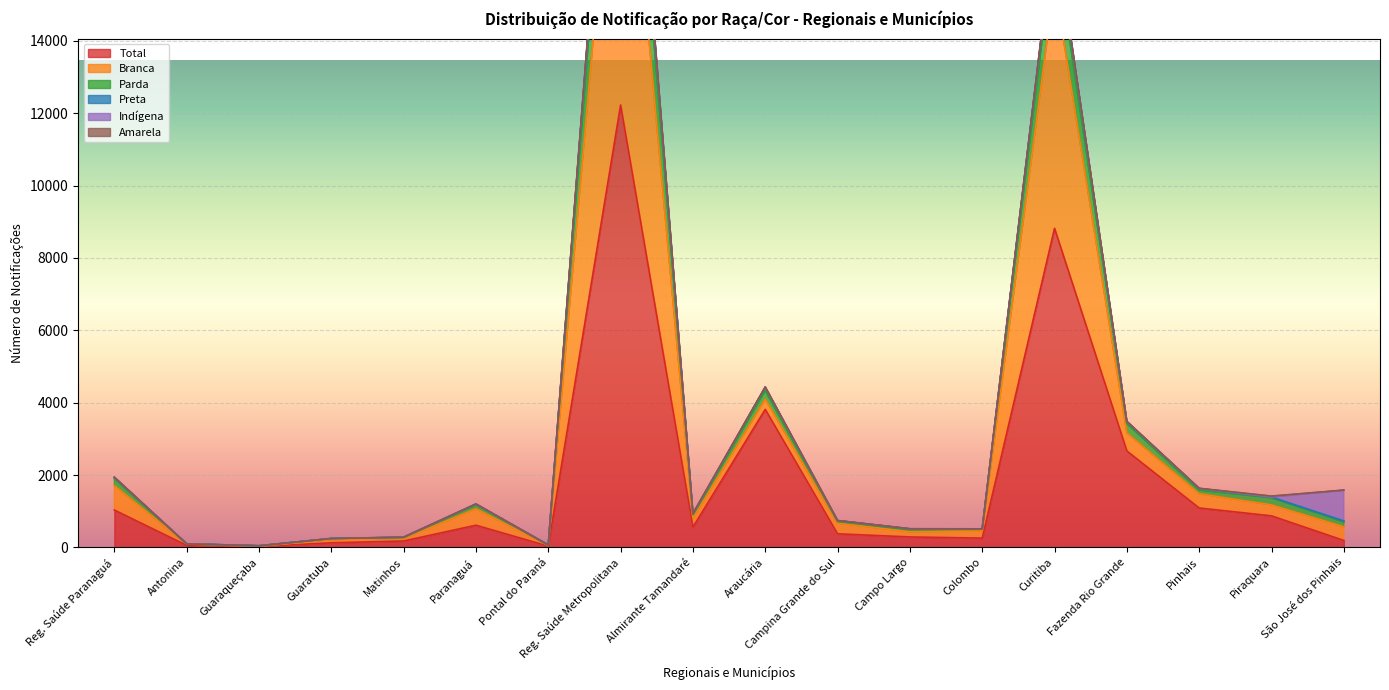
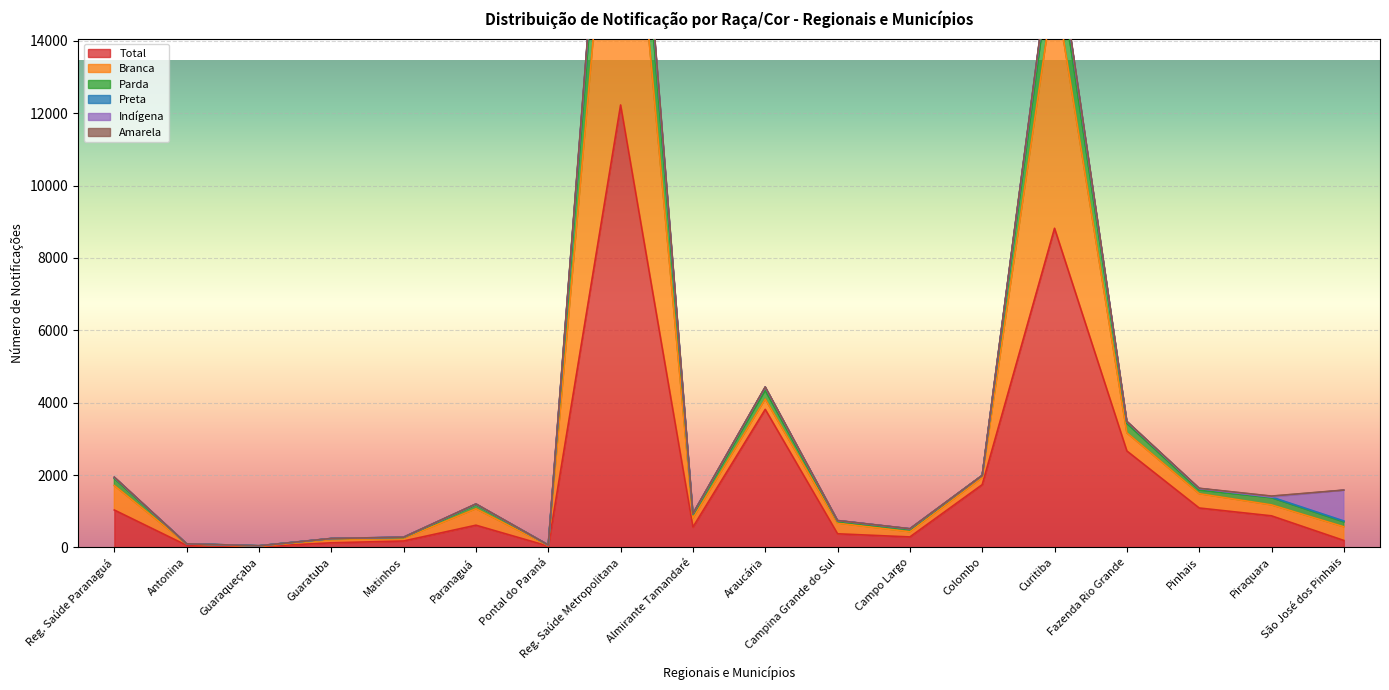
  {
    "Total": {
      "Reg. Saúde Paranaguá": 1000,
      "Guaratuba": 100,
      "Matinhos": 200,
      "Paranaguá": 600,
      "Reg. Saúde Metropolitana": 12200,
      "Almirante Tamandaré": 600,
      "Araucária": 3800,
      "Campina Grande do Sul": 400,
      "Campo Largo": 300,
-     "Colombo": 300,
+     "Colombo": 1700,
      "Curitiba": 8800,
      "Fazenda Rio Grande": 2700,
      "Pinhais": 1100,
      "Piraquara": 900,
      "São José dos Pinhais": 200
    },
    "Branca": {
      "Reg. Saúde Paranaguá": 700,
      "Paranaguá": 500,
      "Almirante Tamandaré": 200,
      "Araucária": 300,
      "Fazenda Rio Grande": 500,
      "Pinhais": 400,
      "Piraquara": 300,
      "São José dos Pinhais": 400
    },
    "Parda": {
      "Araucária": 200
    }
  }
